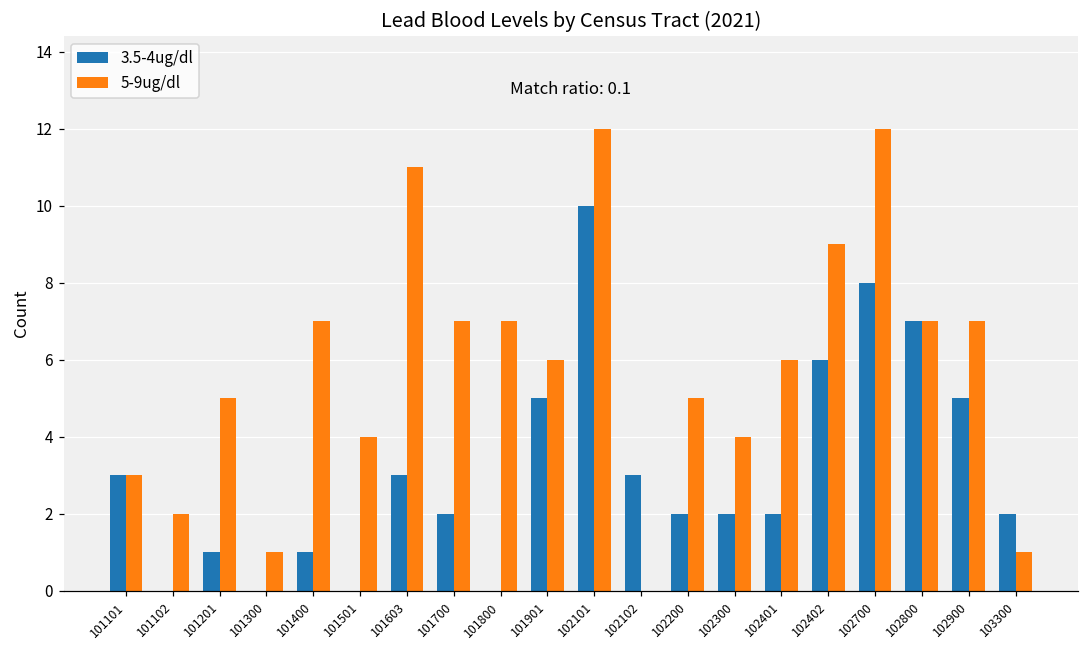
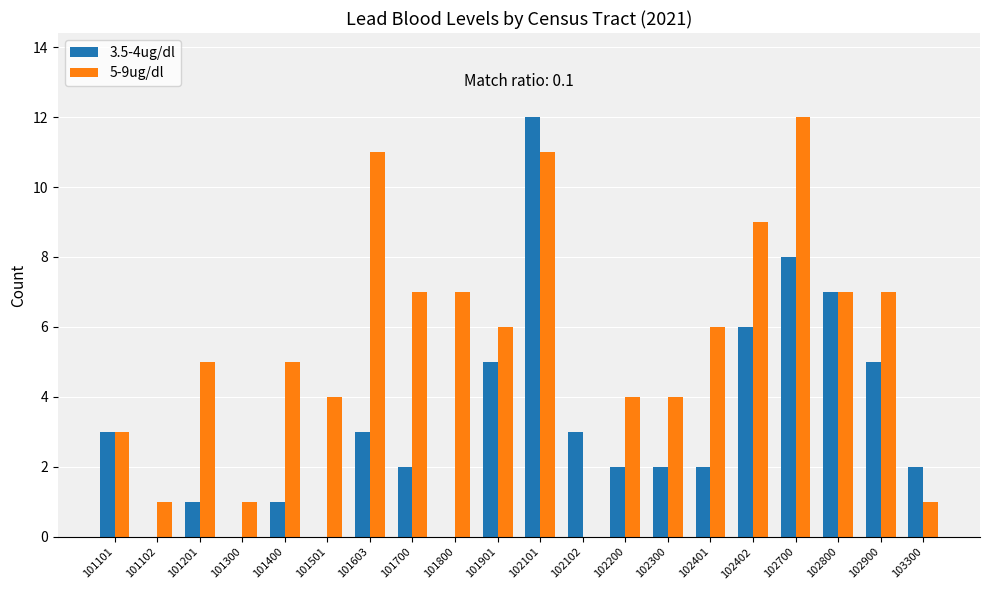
  {
    "3.5-4ug/dl": {
      "101101": 3,
      "101102": 0,
      "101201": 1,
      "101300": 0,
      "101400": 1,
      "101501": 0,
      "101603": 3,
      "101700": 2,
      "101800": 0,
      "101901": 5,
-     "102101": 10,
+     "102101": 12,
      "102102": 3,
      "102200": 2,
      "102300": 2,
      "102401": 2,
      "102402": 6,
      "102700": 8,
      "102800": 7,
      "102900": 5,
      "103300": 2
    },
    "5-9ug/dl": {
      "101101": 3,
-     "101102": 2,
+     "101102": 1,
      "101201": 5,
      "101300": 1,
-     "101400": 7,
+     "101400": 5,
      "101501": 4,
      "101603": 11,
      "101700": 7,
      "101800": 7,
      "101901": 6,
-     "102101": 12,
+     "102101": 11,
      "102102": 0,
-     "102200": 5,
+     "102200": 4,
      "102300": 4,
      "102401": 6,
      "102402": 9,
      "102700": 12,
      "102800": 7,
      "102900": 7,
      "103300": 1
    }
  }
